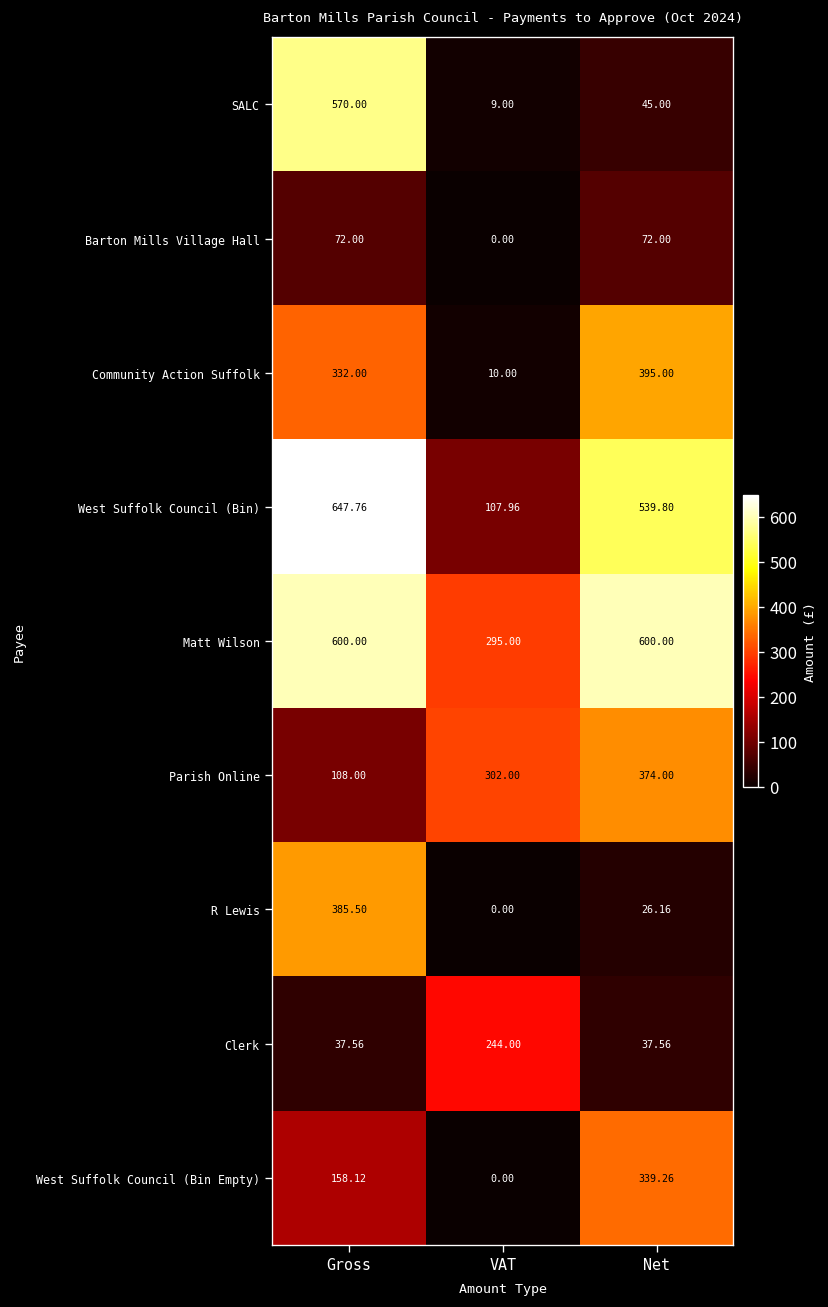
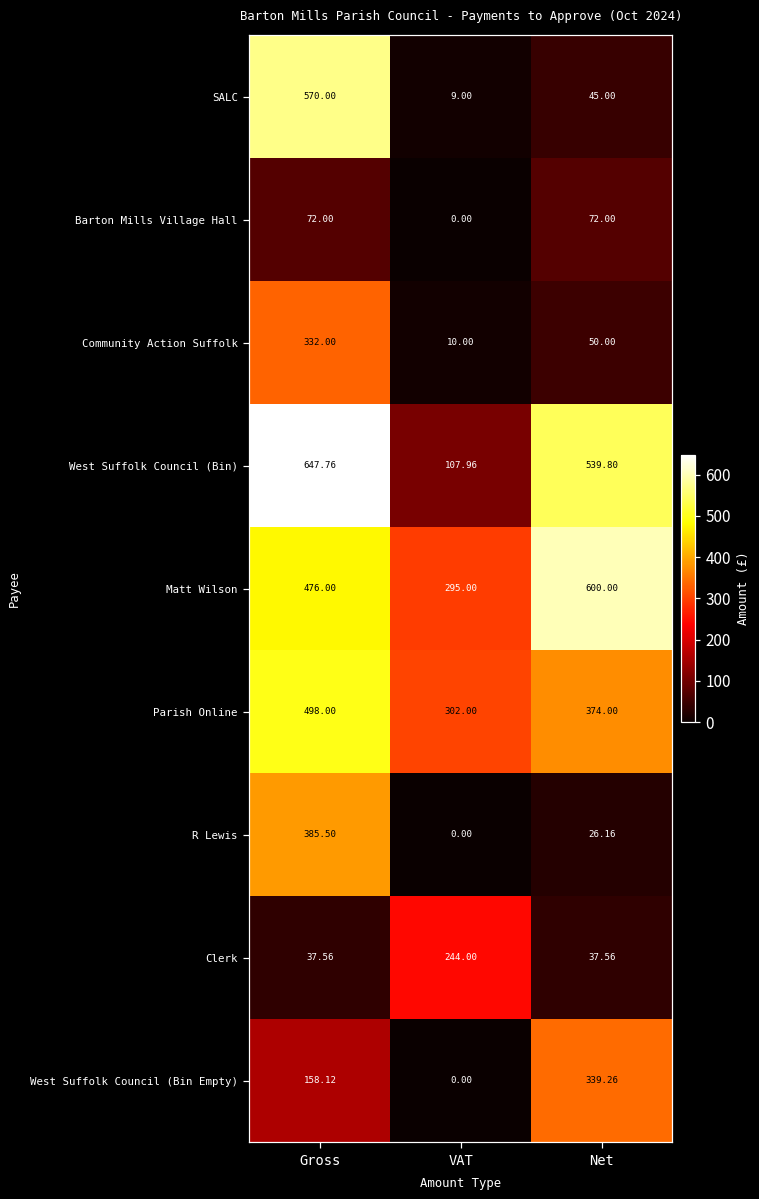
  {
    "SALC": {
      "Gross": 570.00,
      "VAT": 9.00,
      "Net": 45.00
    },
    "Barton Mills Village Hall": {
      "Gross": 72.00,
      "VAT": 0.00,
      "Net": 72.00
    },
    "Community Action Suffolk": {
      "Gross": 332.00,
      "VAT": 10.00,
-     "Net": 395.00
+     "Net": 50.00
    },
    "West Suffolk Council (Bin)": {
      "Gross": 647.76,
      "VAT": 107.96,
      "Net": 539.80
    },
    "Matt Wilson": {
-     "Gross": 600.00,
+     "Gross": 476.00,
      "VAT": 295.00,
      "Net": 600.00
    },
    "Parish Online": {
-     "Gross": 108.00,
+     "Gross": 498.00,
      "VAT": 302.00,
      "Net": 374.00
    },
    "R Lewis": {
      "Gross": 385.50,
      "VAT": 0.00,
      "Net": 26.16
    },
    "Clerk": {
      "Gross": 37.56,
      "VAT": 244.00,
      "Net": 37.56
    },
    "West Suffolk Council (Bin Empty)": {
      "Gross": 158.12,
      "VAT": 0.00,
      "Net": 339.26
    }
  }
